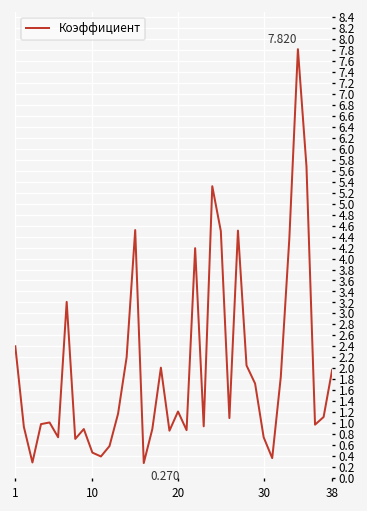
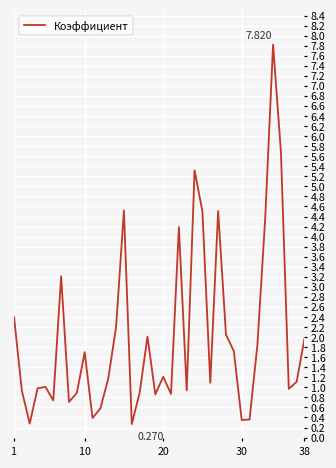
  {
    "1": 2.4,
-   "10": 0.5,
+   "10": 1.7,
    "20": 1.2,
-   "30": 0.7,
+   "30": 0.4,
    "38": 2.0
  }
